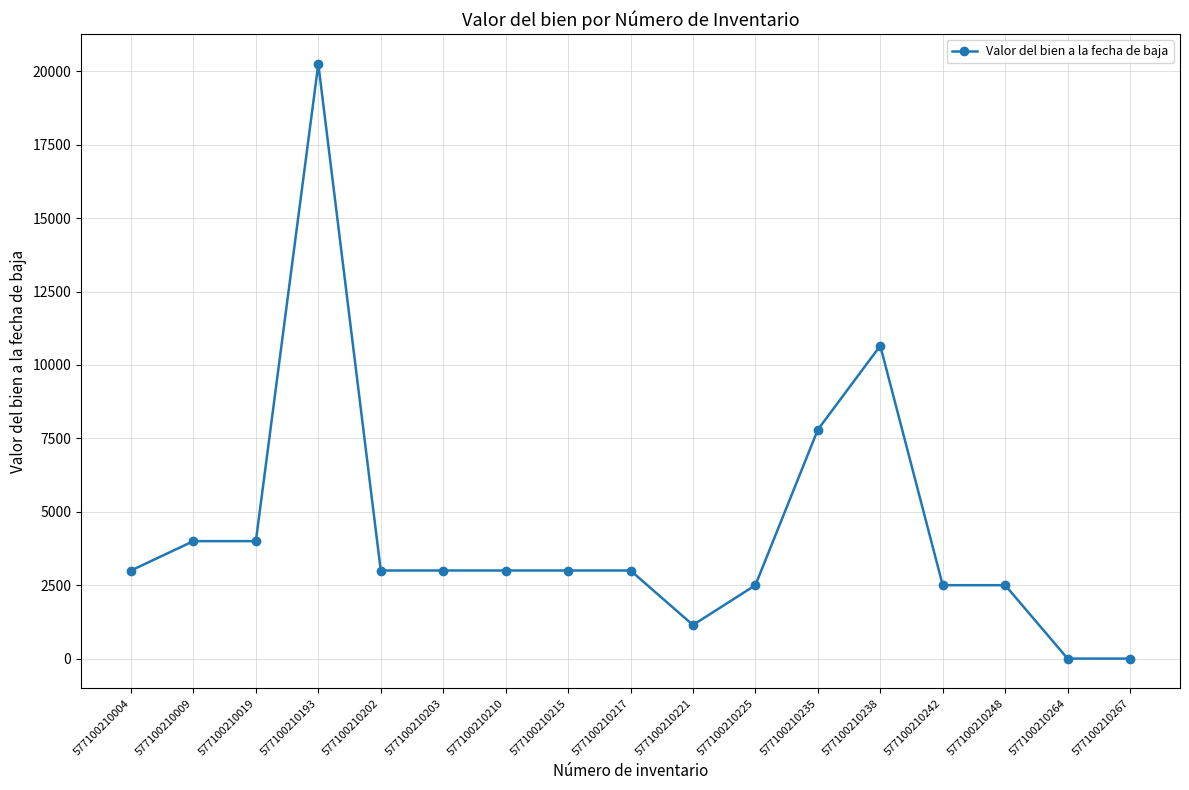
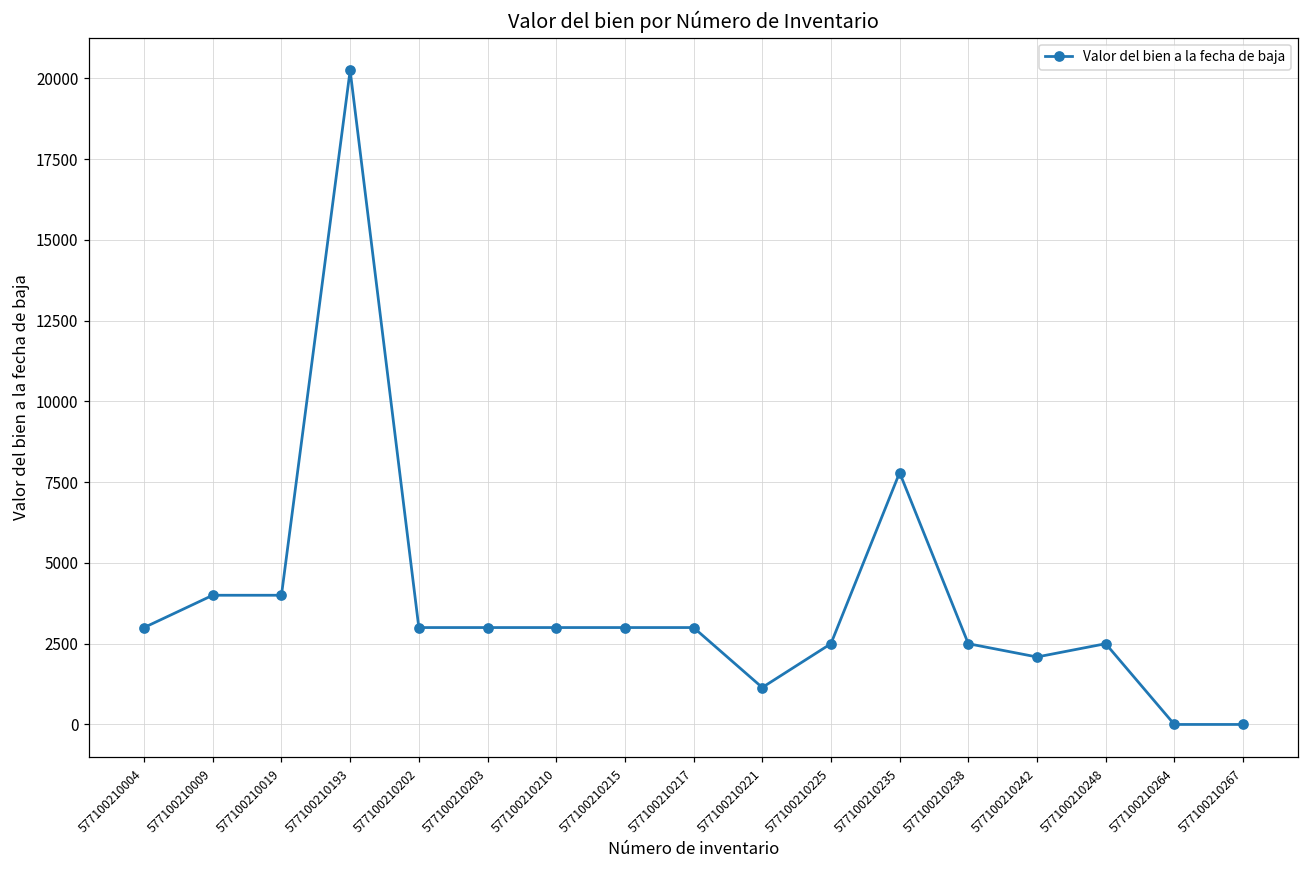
  {
    "577100210004": 3000,
    "577100210009": 4000,
    "577100210019": 4000,
    "577100210193": 20300,
    "577100210202": 3000,
    "577100210203": 3000,
    "577100210210": 3000,
    "577100210215": 3000,
    "577100210217": 3000,
    "577100210221": 1100,
    "577100210225": 2500,
    "577100210235": 7800,
-   "577100210238": 10700,
-   "577100210242": 2500,
+   "577100210238": 2500,
+   "577100210242": 2100,
    "577100210248": 2500,
    "577100210264": 0,
    "577100210267": 0
  }
